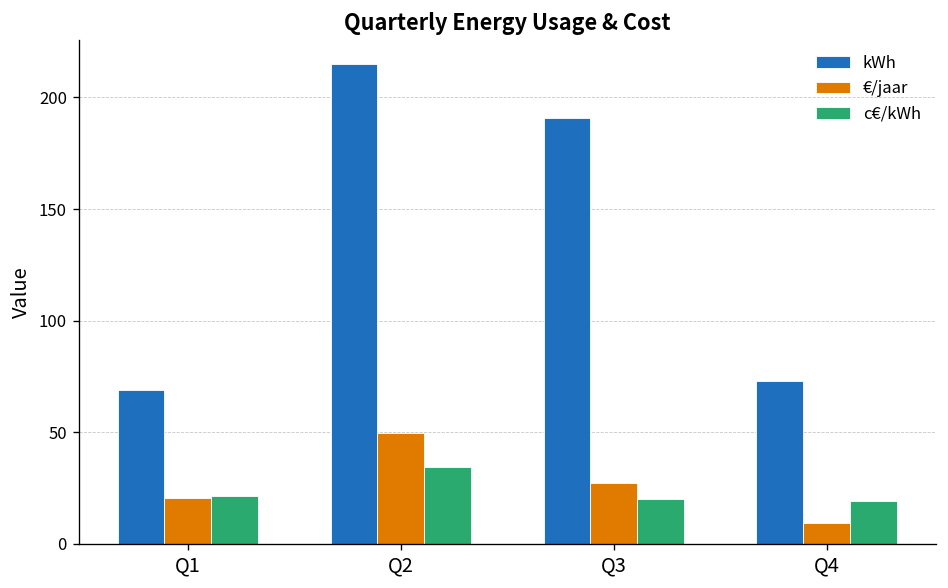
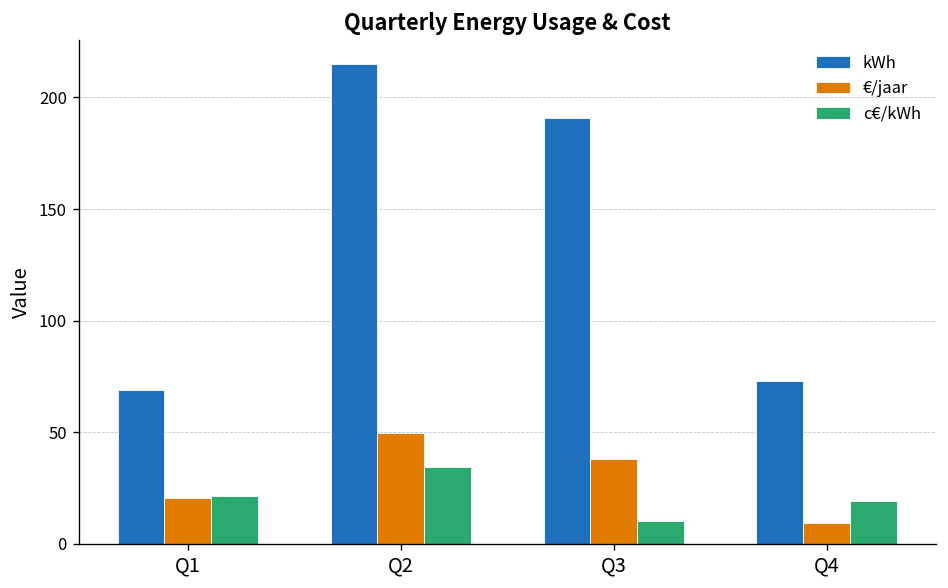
  {
    "kWh": {
      "Q1": 69,
      "Q2": 215,
      "Q3": 191,
      "Q4": 73
    },
    "€/jaar": {
      "Q1": 21,
      "Q2": 50,
-     "Q3": 27,
+     "Q3": 38,
      "Q4": 10
    },
    "c€/kWh": {
      "Q1": 21,
      "Q2": 34,
-     "Q3": 20,
+     "Q3": 10,
      "Q4": 19
    }
  }
